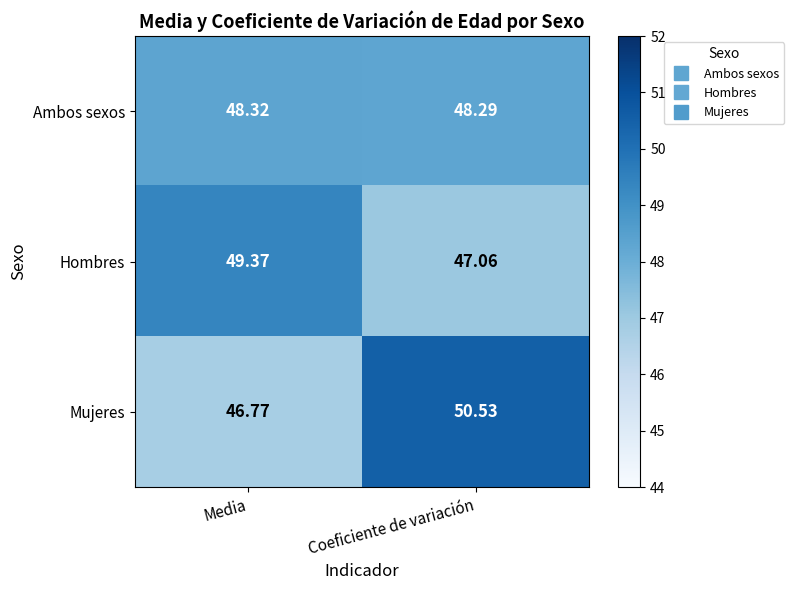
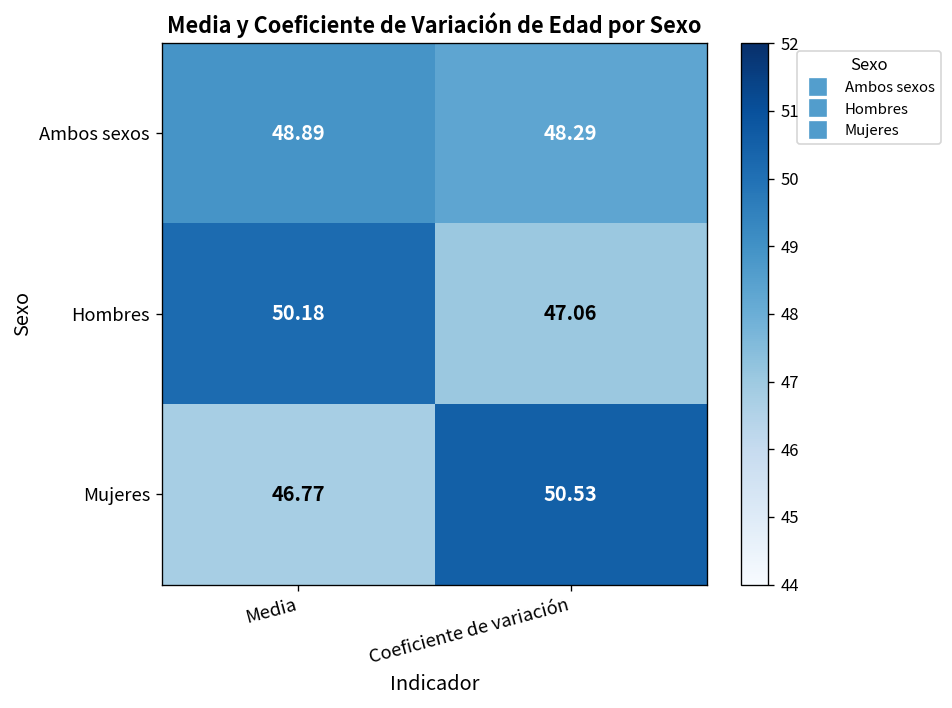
  {
    "Ambos sexos": {
-     "Media": 48.32,
+     "Media": 48.89,
      "Coeficiente de variación": 48.29
    },
    "Hombres": {
-     "Media": 49.37,
+     "Media": 50.18,
      "Coeficiente de variación": 47.06
    },
    "Mujeres": {
      "Media": 46.77,
      "Coeficiente de variación": 50.53
    }
  }
